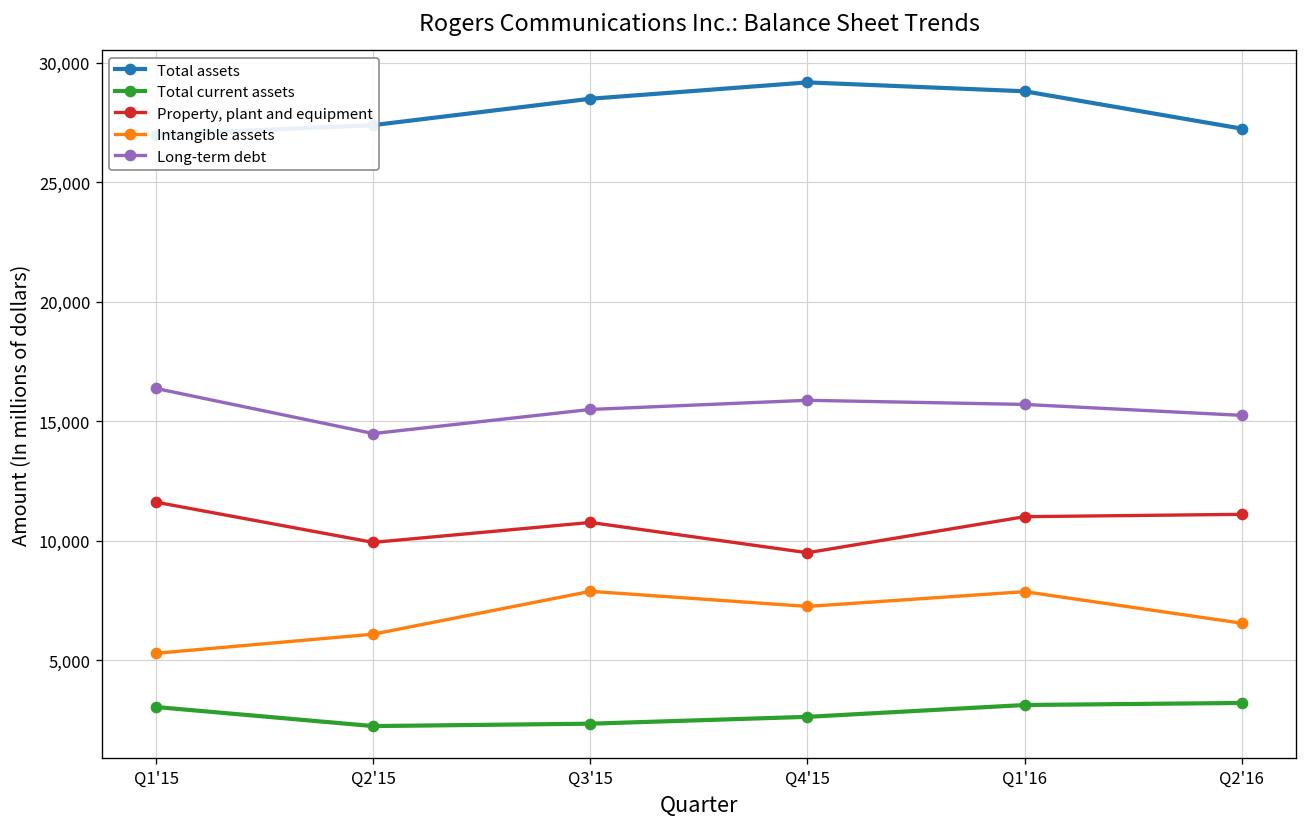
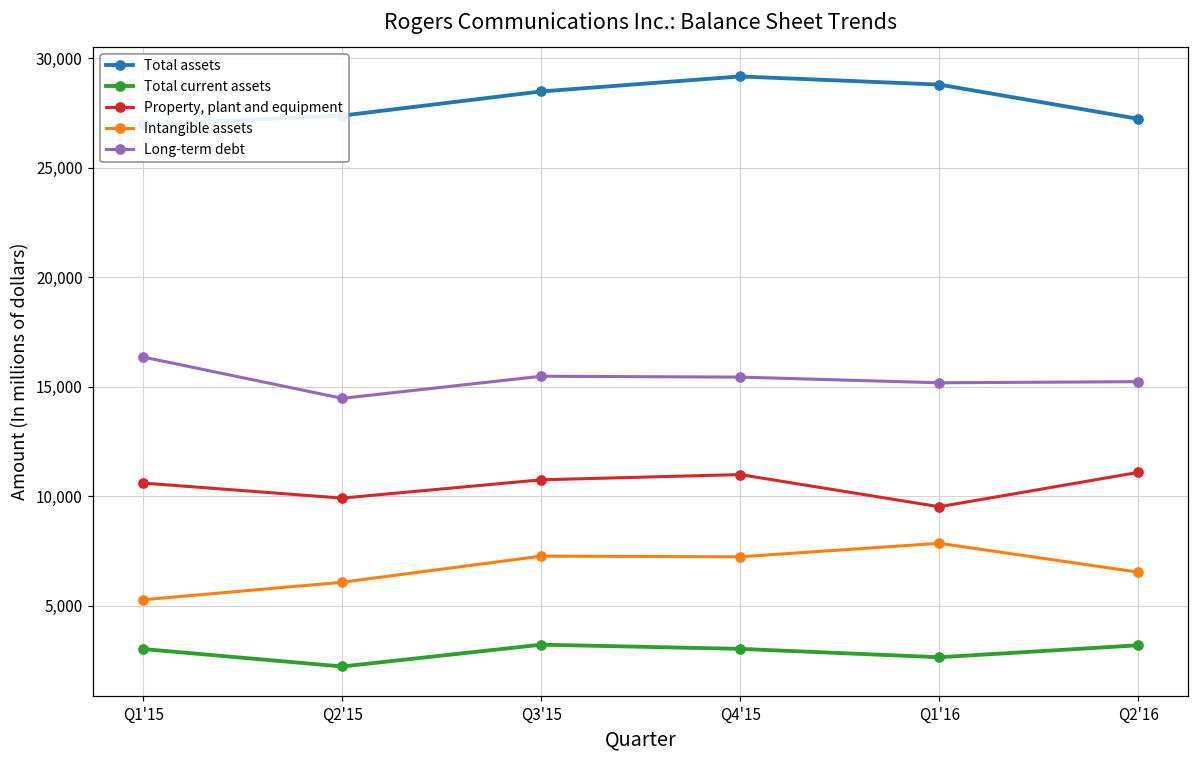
  {
    "Total assets": {
      "Q3'15": "28,500",
      "Q4'15": "29,200",
      "Q1'16": "28,800",
      "Q2'16": "27,200"
    },
    "Total current assets": {
      "Q1'15": "3,000",
      "Q2'15": "2,200",
-     "Q3'15": "2,300",
-     "Q4'15": "2,600",
-     "Q1'16": "3,100",
+     "Q3'15": "3,200",
+     "Q4'15": "3,000",
+     "Q1'16": "2,700",
      "Q2'16": "3,200"
    },
    "Property, plant and equipment": {
-     "Q1'15": "11,600",
+     "Q1'15": "10,600",
      "Q2'15": "9,900",
      "Q3'15": "10,800",
-     "Q4'15": "9,500",
-     "Q1'16": "11,000",
+     "Q4'15": "11,000",
+     "Q1'16": "9,500",
      "Q2'16": "11,100"
    },
    "Intangible assets": {
      "Q1'15": "5,300",
      "Q2'15": "6,100",
-     "Q3'15": "7,900",
+     "Q3'15": "7,300",
      "Q4'15": "7,200",
      "Q1'16": "7,900",
      "Q2'16": "6,500"
    },
    "Long-term debt": {
      "Q1'15": "16,400",
      "Q2'15": "14,500",
      "Q3'15": "15,500",
-     "Q4'15": "15,900",
-     "Q1'16": "15,700",
+     "Q4'15": "15,400",
+     "Q1'16": "15,200",
      "Q2'16": "15,200"
    }
  }
